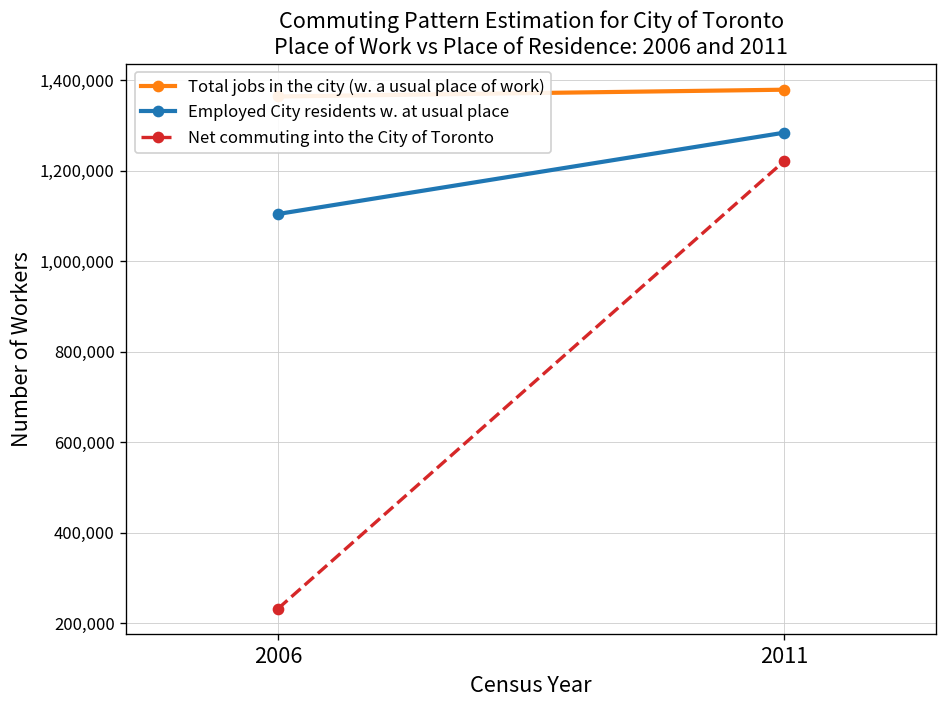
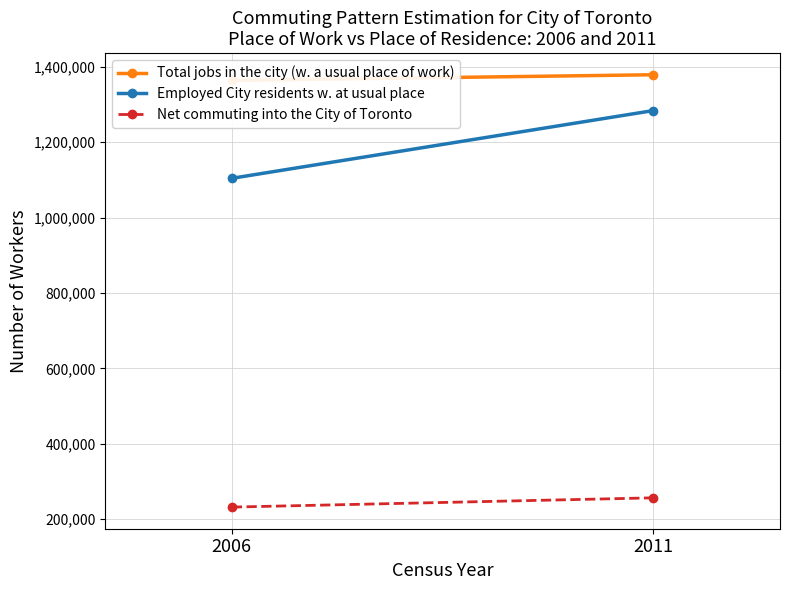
  {
    "Total jobs in the city (w. a usual place of work)": {
      "2011": "1,380,000"
    },
    "Employed City residents w. at usual place": {
      "2006": "1,100,000",
      "2011": "1,280,000"
    },
    "Net commuting into the City of Toronto": {
      "2006": "230,000",
-     "2011": "1,220,000"
+     "2011": "260,000"
    }
  }
